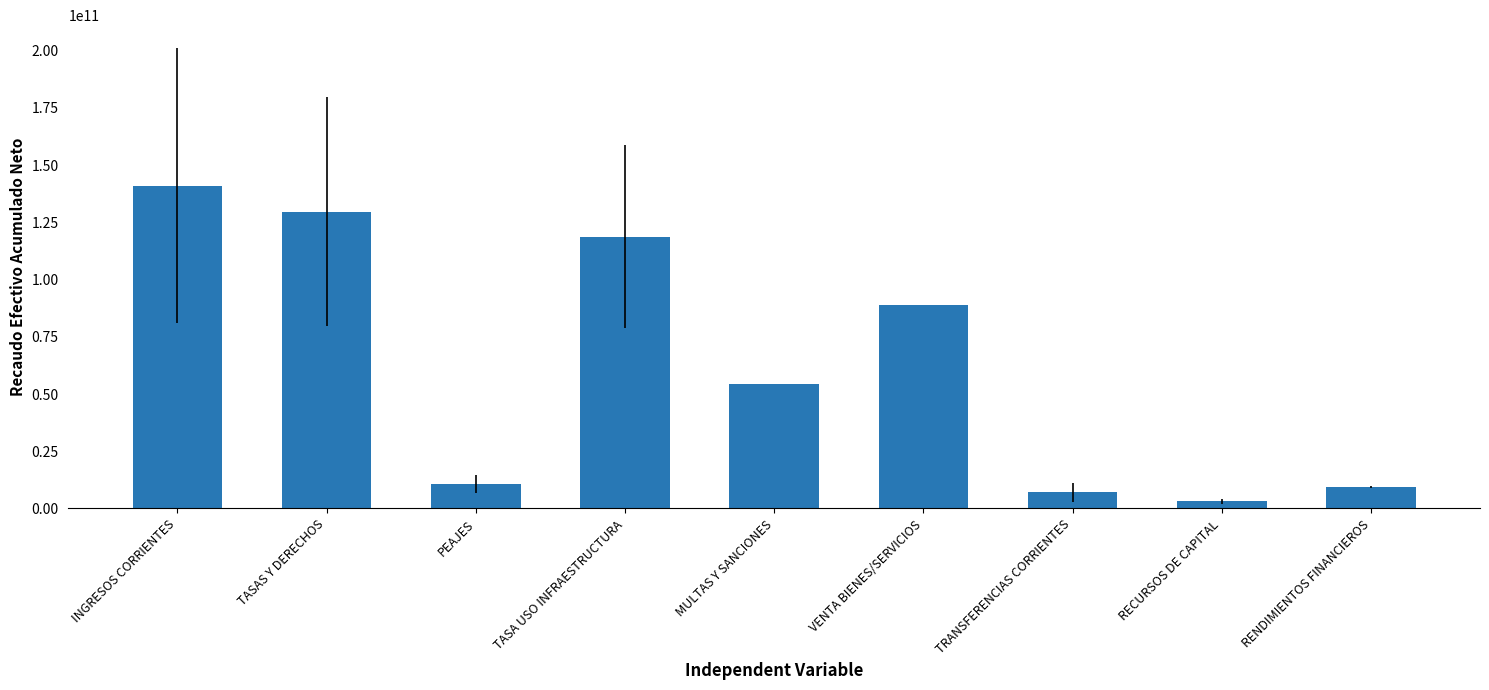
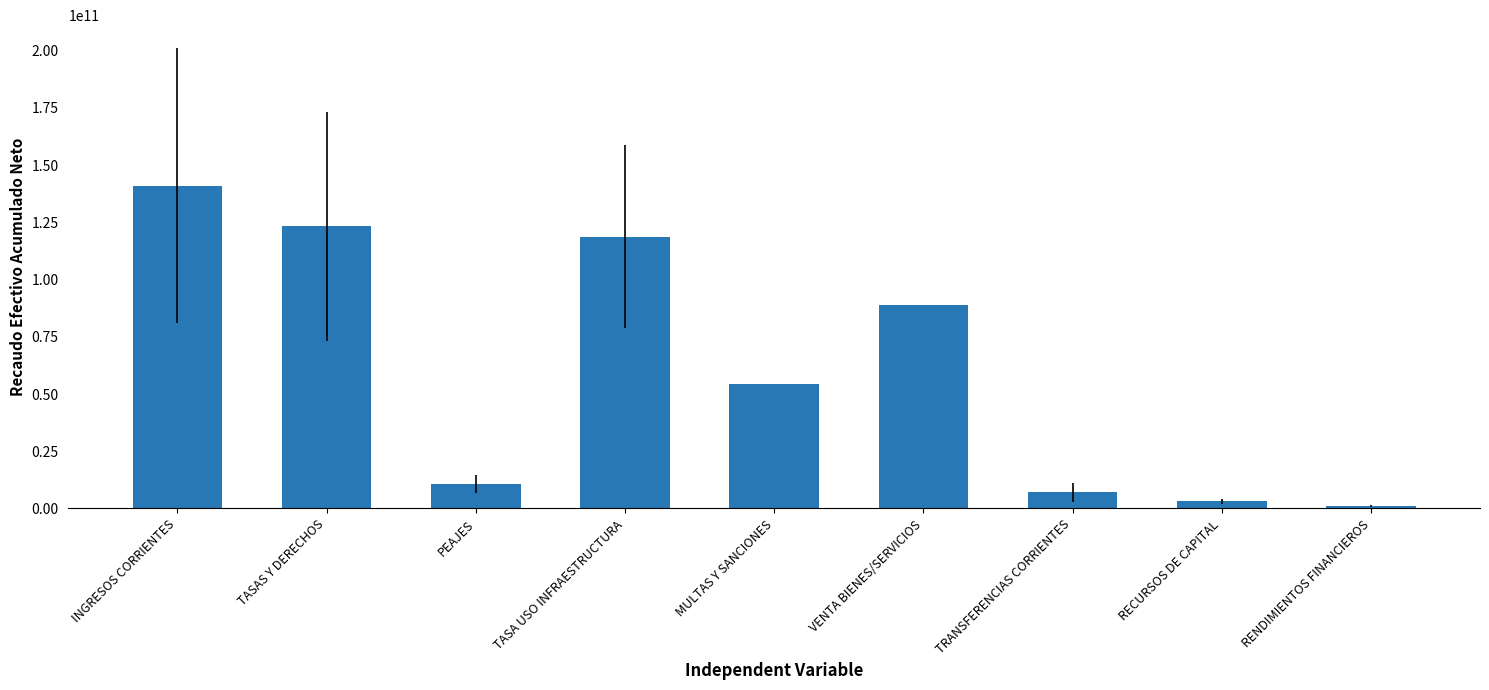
  {
    "INGRESOS CORRIENTES": 141000000000,
-   "TASAS Y DERECHOS": 130000000000,
+   "TASAS Y DERECHOS": 123000000000,
    "PEAJES": 11000000000,
    "TASA USO INFRAESTRUCTURA": 119000000000,
    "MULTAS Y SANCIONES": 55000000000,
    "VENTA BIENES/SERVICIOS": 89000000000,
    "TRANSFERENCIAS CORRIENTES": 7000000000,
    "RECURSOS DE CAPITAL": 3000000000,
-   "RENDIMIENTOS FINANCIEROS": 9000000000
+   "RENDIMIENTOS FINANCIEROS": 1000000000
  }
